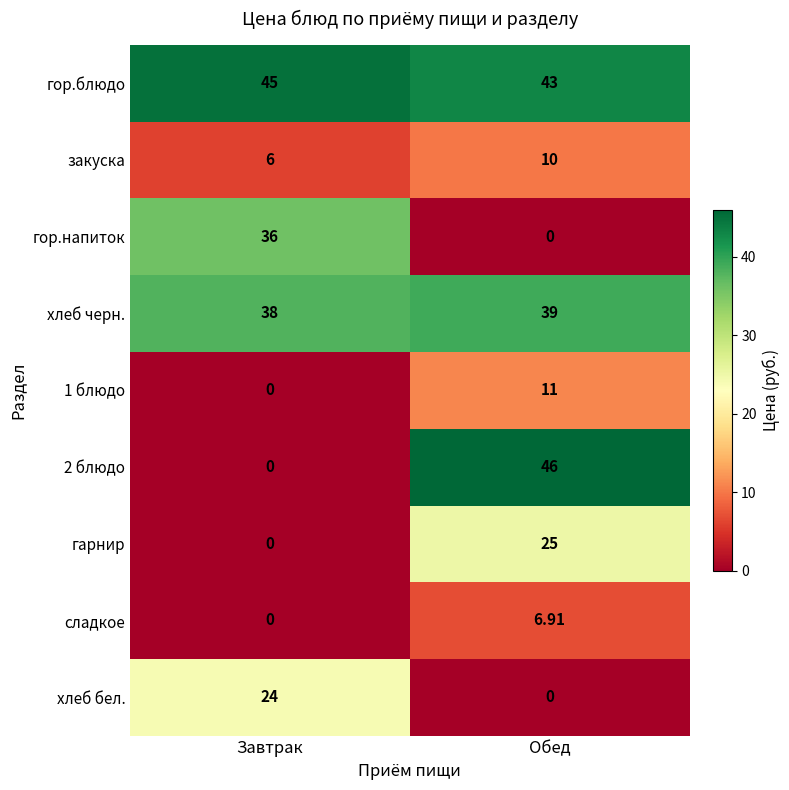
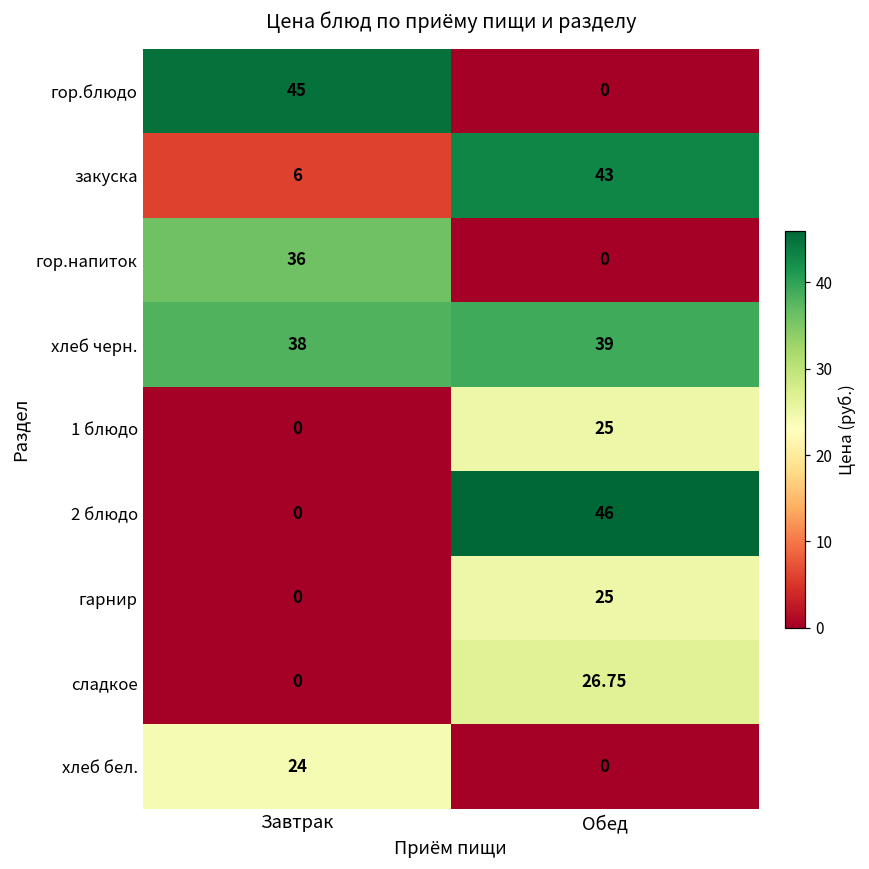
  {
    "гор.блюдо": {
      "Завтрак": 45,
-     "Обед": 43
+     "Обед": 0
    },
    "закуска": {
      "Завтрак": 6,
-     "Обед": 10
+     "Обед": 43
    },
    "гор.напиток": {
      "Завтрак": 36,
      "Обед": 0
    },
    "хлеб черн.": {
      "Завтрак": 38,
      "Обед": 39
    },
    "1 блюдо": {
      "Завтрак": 0,
-     "Обед": 11
+     "Обед": 25
    },
    "2 блюдо": {
      "Завтрак": 0,
      "Обед": 46
    },
    "гарнир": {
      "Завтрак": 0,
      "Обед": 25
    },
    "сладкое": {
      "Завтрак": 0,
-     "Обед": 6.91
+     "Обед": 26.75
    },
    "хлеб бел.": {
      "Завтрак": 24,
      "Обед": 0
    }
  }
